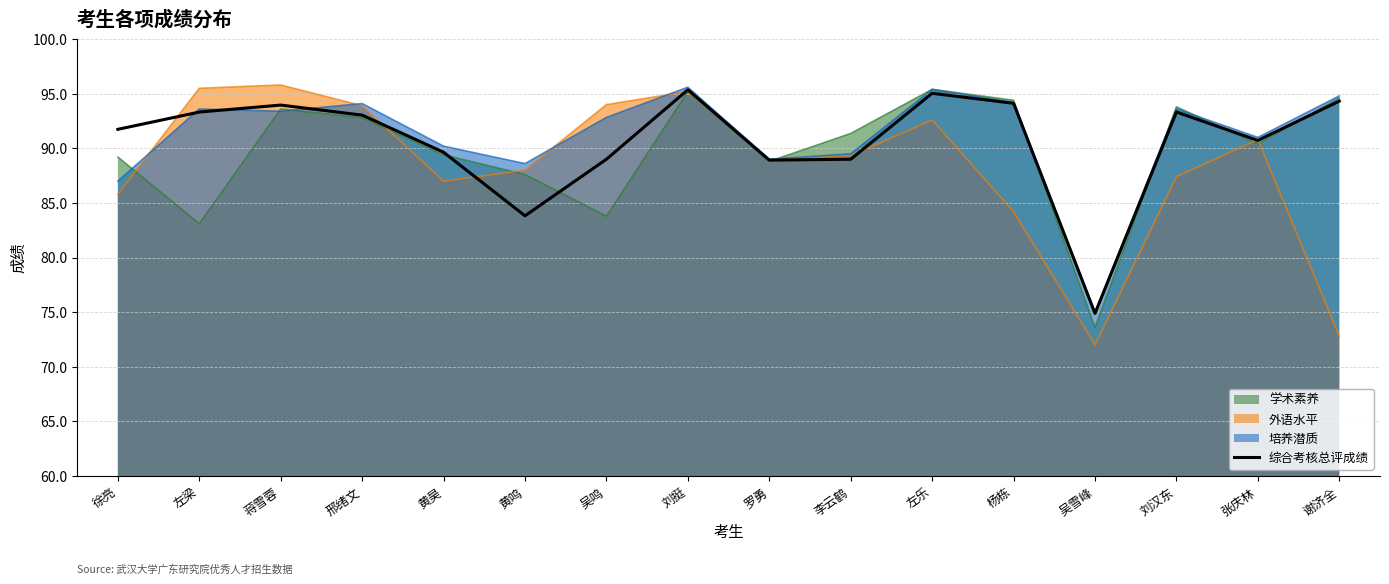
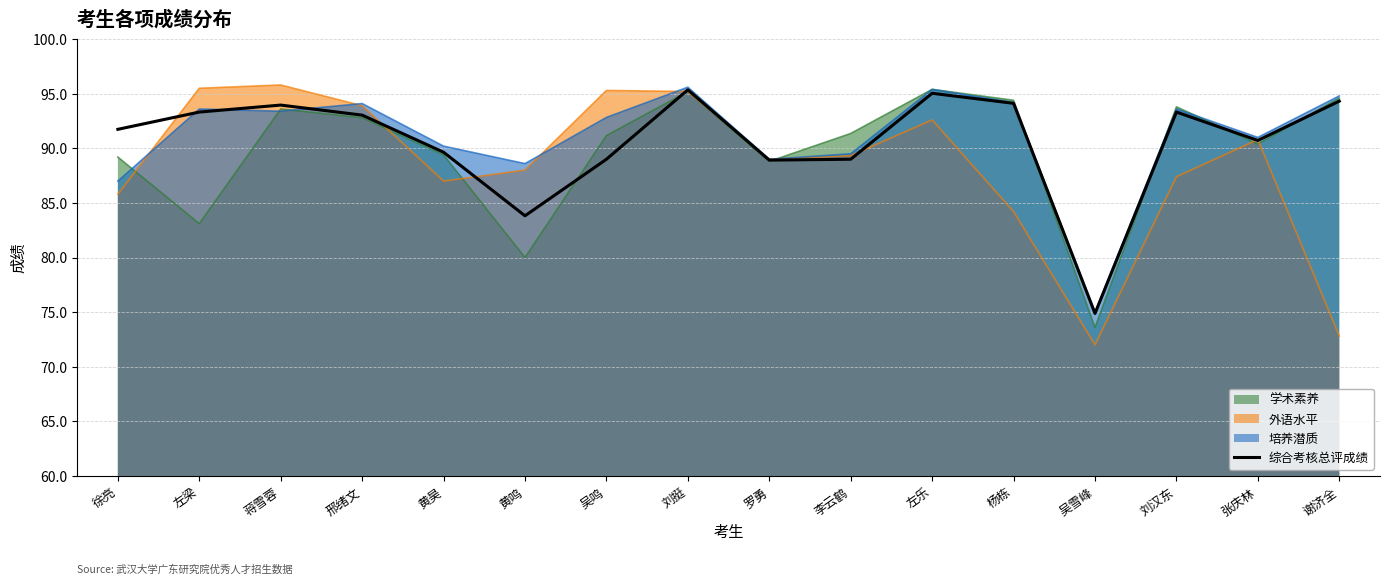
  {
    "学术素养": {
      "徐亮": 89.2,
      "左梁": 83.1,
      "邢绪文": 92.8,
      "黄昊": 89.4,
-     "黄鸣": 87.6,
-     "吴鸣": 83.8,
+     "黄鸣": 80.0,
+     "吴鸣": 91.2,
      "李云鹤": 91.4,
      "吴雪峰": 73.6,
      "张庆林": 90.4
    },
    "外语水平": {
      "徐亮": 85.8,
      "左梁": 95.5,
      "蒋雪蓉": 95.8,
      "黄昊": 87.0,
      "黄鸣": 88.0,
-     "吴鸣": 94.0,
+     "吴鸣": 95.3,
      "左乐": 92.6,
      "杨栋": 84.2,
      "吴雪峰": 72.0,
      "刘汉东": 87.4,
      "谢济全": 72.8
    },
    "培养潜质": {
      "徐亮": 87.0,
      "左梁": 93.6,
      "黄昊": 90.2,
      "黄鸣": 88.6,
      "吴鸣": 92.8,
      "刘挺": 95.6
    },
    "综合考核总评成绩": {
      "徐亮": 91.7,
      "左梁": 93.3,
      "蒋雪蓉": 94.0,
      "邢绪文": 93.0,
      "黄昊": 89.6,
      "黄鸣": 83.8,
      "吴鸣": 89.0,
      "李云鹤": 89.0,
      "左乐": 95.0,
      "刘汉东": 93.3,
      "谢济全": 94.3
    }
  }
